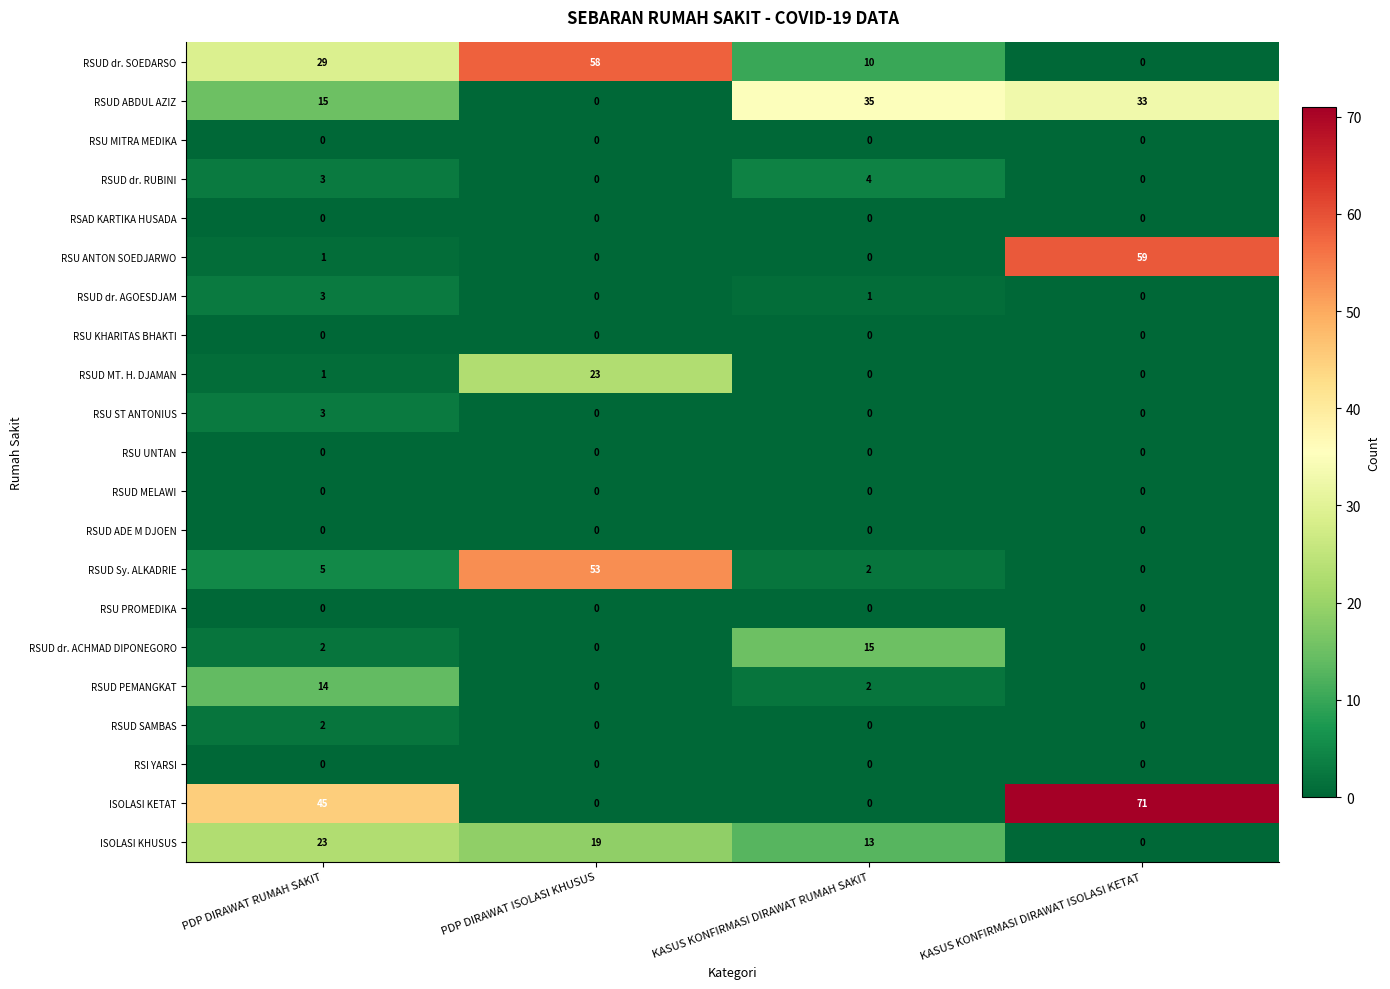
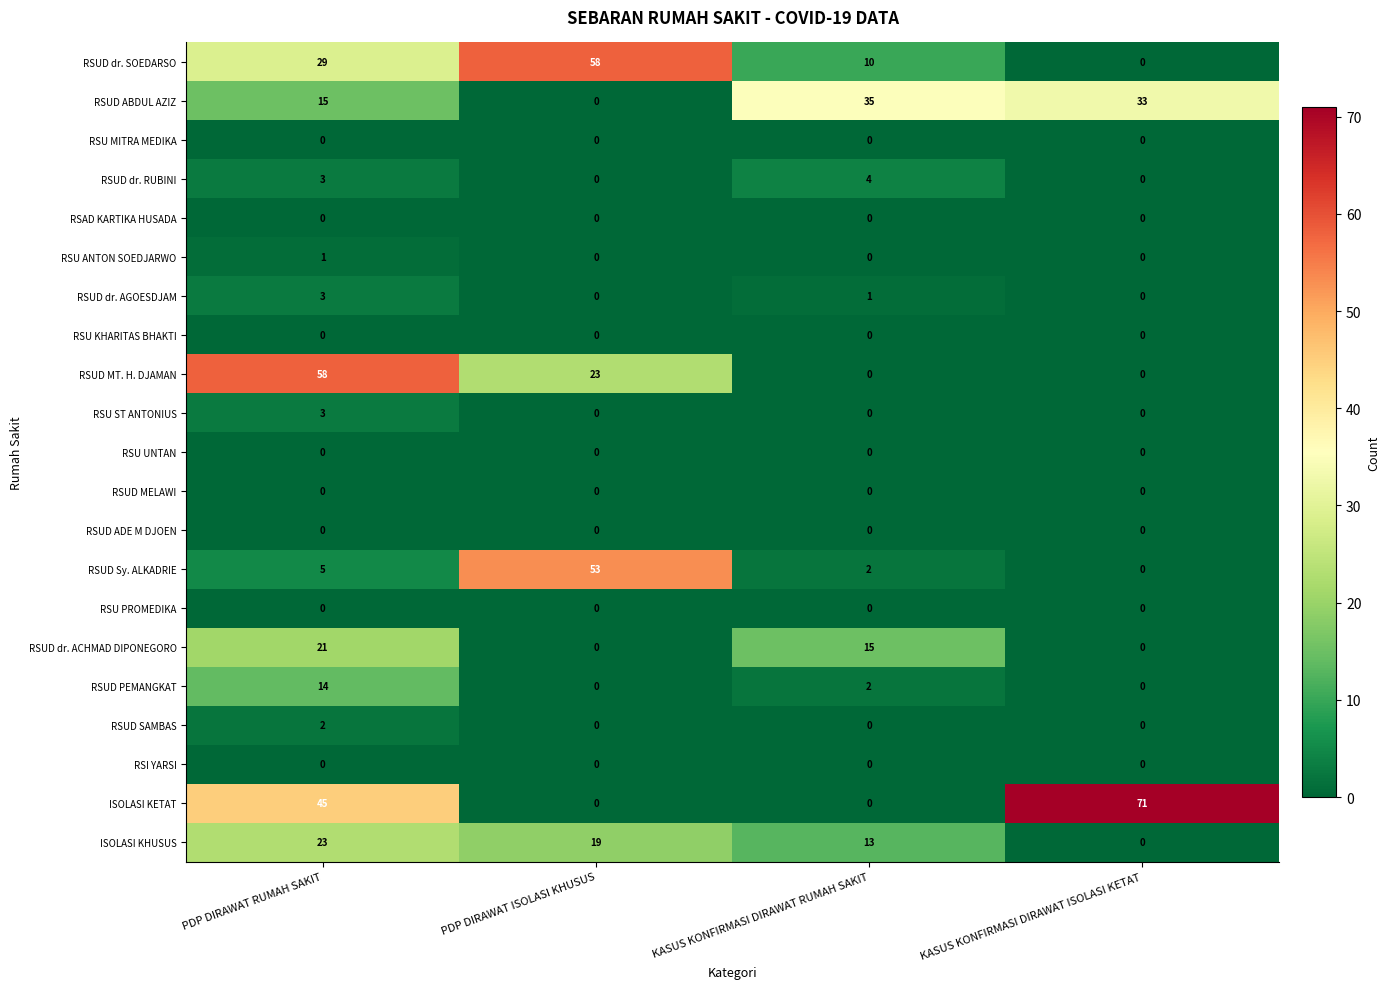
  {
    "RSUD dr. SOEDARSO": {
      "PDP DIRAWAT RUMAH SAKIT": 29,
      "PDP DIRAWAT ISOLASI KHUSUS": 58,
      "KASUS KONFIRMASI DIRAWAT RUMAH SAKIT": 10,
      "KASUS KONFIRMASI DIRAWAT ISOLASI KETAT": 0
    },
    "RSUD ABDUL AZIZ": {
      "PDP DIRAWAT RUMAH SAKIT": 15,
      "PDP DIRAWAT ISOLASI KHUSUS": 0,
      "KASUS KONFIRMASI DIRAWAT RUMAH SAKIT": 35,
      "KASUS KONFIRMASI DIRAWAT ISOLASI KETAT": 33
    },
    "RSU MITRA MEDIKA": {
      "PDP DIRAWAT RUMAH SAKIT": 0,
      "PDP DIRAWAT ISOLASI KHUSUS": 0,
      "KASUS KONFIRMASI DIRAWAT RUMAH SAKIT": 0,
      "KASUS KONFIRMASI DIRAWAT ISOLASI KETAT": 0
    },
    "RSUD dr. RUBINI": {
      "PDP DIRAWAT RUMAH SAKIT": 3,
      "PDP DIRAWAT ISOLASI KHUSUS": 0,
      "KASUS KONFIRMASI DIRAWAT RUMAH SAKIT": 4,
      "KASUS KONFIRMASI DIRAWAT ISOLASI KETAT": 0
    },
    "RSAD KARTIKA HUSADA": {
      "PDP DIRAWAT RUMAH SAKIT": 0,
      "PDP DIRAWAT ISOLASI KHUSUS": 0,
      "KASUS KONFIRMASI DIRAWAT RUMAH SAKIT": 0,
      "KASUS KONFIRMASI DIRAWAT ISOLASI KETAT": 0
    },
    "RSU ANTON SOEDJARWO": {
      "PDP DIRAWAT RUMAH SAKIT": 1,
      "PDP DIRAWAT ISOLASI KHUSUS": 0,
      "KASUS KONFIRMASI DIRAWAT RUMAH SAKIT": 0,
-     "KASUS KONFIRMASI DIRAWAT ISOLASI KETAT": 59
+     "KASUS KONFIRMASI DIRAWAT ISOLASI KETAT": 0
    },
    "RSUD dr. AGOESDJAM": {
      "PDP DIRAWAT RUMAH SAKIT": 3,
      "PDP DIRAWAT ISOLASI KHUSUS": 0,
      "KASUS KONFIRMASI DIRAWAT RUMAH SAKIT": 1,
      "KASUS KONFIRMASI DIRAWAT ISOLASI KETAT": 0
    },
    "RSU KHARITAS BHAKTI": {
      "PDP DIRAWAT RUMAH SAKIT": 0,
      "PDP DIRAWAT ISOLASI KHUSUS": 0,
      "KASUS KONFIRMASI DIRAWAT RUMAH SAKIT": 0,
      "KASUS KONFIRMASI DIRAWAT ISOLASI KETAT": 0
    },
    "RSUD MT. H. DJAMAN": {
-     "PDP DIRAWAT RUMAH SAKIT": 1,
+     "PDP DIRAWAT RUMAH SAKIT": 58,
      "PDP DIRAWAT ISOLASI KHUSUS": 23,
      "KASUS KONFIRMASI DIRAWAT RUMAH SAKIT": 0,
      "KASUS KONFIRMASI DIRAWAT ISOLASI KETAT": 0
    },
    "RSU ST ANTONIUS": {
      "PDP DIRAWAT RUMAH SAKIT": 3,
      "PDP DIRAWAT ISOLASI KHUSUS": 0,
      "KASUS KONFIRMASI DIRAWAT RUMAH SAKIT": 0,
      "KASUS KONFIRMASI DIRAWAT ISOLASI KETAT": 0
    },
    "RSU UNTAN": {
      "PDP DIRAWAT RUMAH SAKIT": 0,
      "PDP DIRAWAT ISOLASI KHUSUS": 0,
      "KASUS KONFIRMASI DIRAWAT RUMAH SAKIT": 0,
      "KASUS KONFIRMASI DIRAWAT ISOLASI KETAT": 0
    },
    "RSUD MELAWI": {
      "PDP DIRAWAT RUMAH SAKIT": 0,
      "PDP DIRAWAT ISOLASI KHUSUS": 0,
      "KASUS KONFIRMASI DIRAWAT RUMAH SAKIT": 0,
      "KASUS KONFIRMASI DIRAWAT ISOLASI KETAT": 0
    },
    "RSUD ADE M DJOEN": {
      "PDP DIRAWAT RUMAH SAKIT": 0,
      "PDP DIRAWAT ISOLASI KHUSUS": 0,
      "KASUS KONFIRMASI DIRAWAT RUMAH SAKIT": 0,
      "KASUS KONFIRMASI DIRAWAT ISOLASI KETAT": 0
    },
    "RSUD Sy. ALKADRIE": {
      "PDP DIRAWAT RUMAH SAKIT": 5,
      "PDP DIRAWAT ISOLASI KHUSUS": 53,
      "KASUS KONFIRMASI DIRAWAT RUMAH SAKIT": 2,
      "KASUS KONFIRMASI DIRAWAT ISOLASI KETAT": 0
    },
    "RSU PROMEDIKA": {
      "PDP DIRAWAT RUMAH SAKIT": 0,
      "PDP DIRAWAT ISOLASI KHUSUS": 0,
      "KASUS KONFIRMASI DIRAWAT RUMAH SAKIT": 0,
      "KASUS KONFIRMASI DIRAWAT ISOLASI KETAT": 0
    },
    "RSUD dr. ACHMAD DIPONEGORO": {
-     "PDP DIRAWAT RUMAH SAKIT": 2,
+     "PDP DIRAWAT RUMAH SAKIT": 21,
      "PDP DIRAWAT ISOLASI KHUSUS": 0,
      "KASUS KONFIRMASI DIRAWAT RUMAH SAKIT": 15,
      "KASUS KONFIRMASI DIRAWAT ISOLASI KETAT": 0
    },
    "RSUD PEMANGKAT": {
      "PDP DIRAWAT RUMAH SAKIT": 14,
      "PDP DIRAWAT ISOLASI KHUSUS": 0,
      "KASUS KONFIRMASI DIRAWAT RUMAH SAKIT": 2,
      "KASUS KONFIRMASI DIRAWAT ISOLASI KETAT": 0
    },
    "RSUD SAMBAS": {
      "PDP DIRAWAT RUMAH SAKIT": 2,
      "PDP DIRAWAT ISOLASI KHUSUS": 0,
      "KASUS KONFIRMASI DIRAWAT RUMAH SAKIT": 0,
      "KASUS KONFIRMASI DIRAWAT ISOLASI KETAT": 0
    },
    "RSI YARSI": {
      "PDP DIRAWAT RUMAH SAKIT": 0,
      "PDP DIRAWAT ISOLASI KHUSUS": 0,
      "KASUS KONFIRMASI DIRAWAT RUMAH SAKIT": 0,
      "KASUS KONFIRMASI DIRAWAT ISOLASI KETAT": 0
    },
    "ISOLASI KETAT": {
      "PDP DIRAWAT RUMAH SAKIT": 45,
      "PDP DIRAWAT ISOLASI KHUSUS": 0,
      "KASUS KONFIRMASI DIRAWAT RUMAH SAKIT": 0,
      "KASUS KONFIRMASI DIRAWAT ISOLASI KETAT": 71
    },
    "ISOLASI KHUSUS": {
      "PDP DIRAWAT RUMAH SAKIT": 23,
      "PDP DIRAWAT ISOLASI KHUSUS": 19,
      "KASUS KONFIRMASI DIRAWAT RUMAH SAKIT": 13,
      "KASUS KONFIRMASI DIRAWAT ISOLASI KETAT": 0
    }
  }
